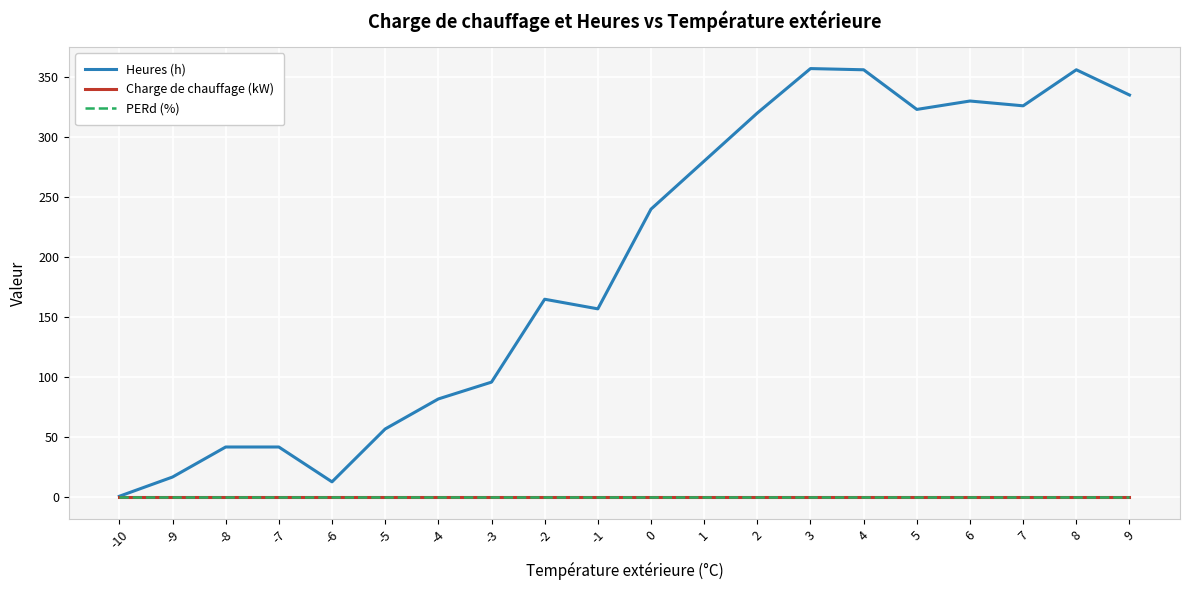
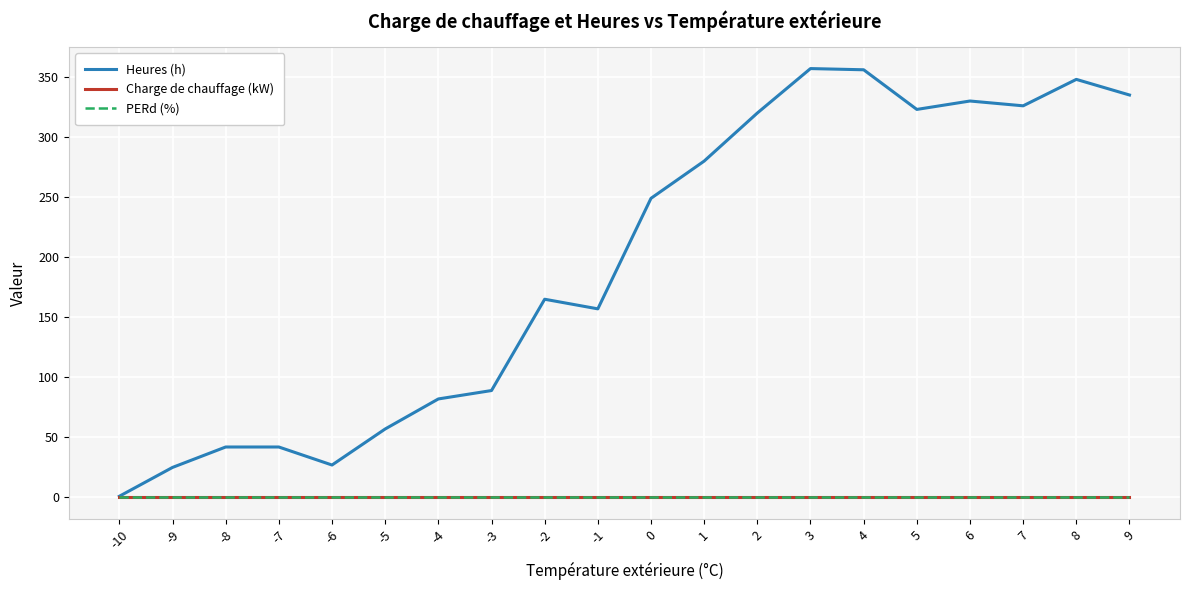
  {
    "Heures (h)": {
-     "-9": 17,
+     "-9": 25,
      "-8": 42,
      "-7": 42,
-     "-6": 13,
+     "-6": 27,
      "-5": 57,
      "-4": 82,
-     "-3": 96,
+     "-3": 89,
      "-2": 165,
      "-1": 157,
-     "0": 240,
+     "0": 249,
      "1": 280,
      "2": 320,
      "3": 357,
      "4": 356,
      "5": 323,
      "6": 330,
      "7": 326,
-     "8": 356,
+     "8": 348,
      "9": 335
    },
    "PERd (%)": {
      "-9": 0,
      "-8": 0,
      "-7": 0,
      "-6": 0,
      "-5": 0,
      "-4": 0,
      "-3": 0,
      "-2": 0,
      "-1": 0,
      "0": 0,
      "1": 0,
      "2": 0,
      "3": 0,
      "4": 0,
      "5": 0,
      "6": 0,
      "7": 0,
      "8": 0,
      "9": 0
    }
  }
